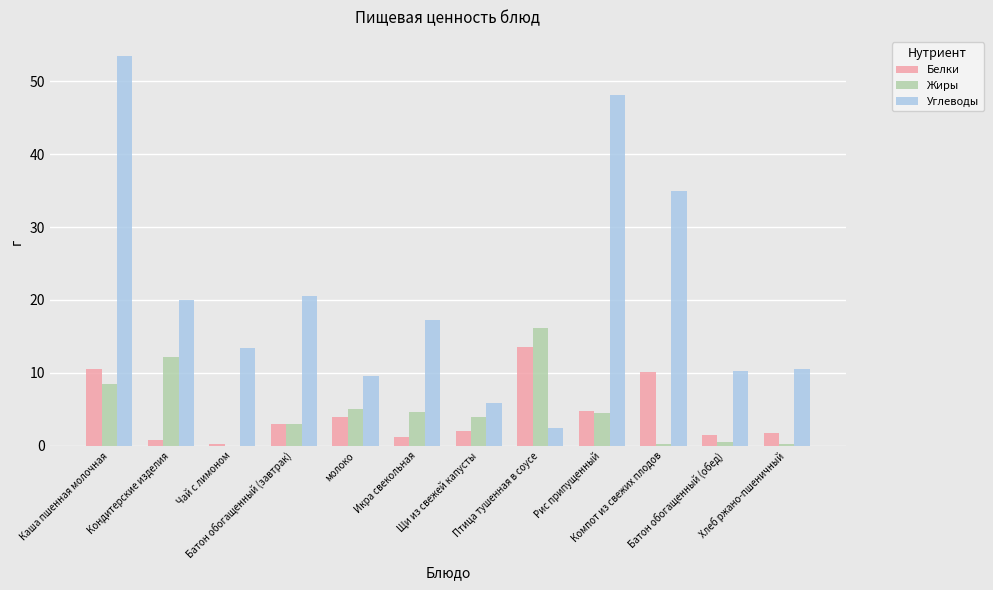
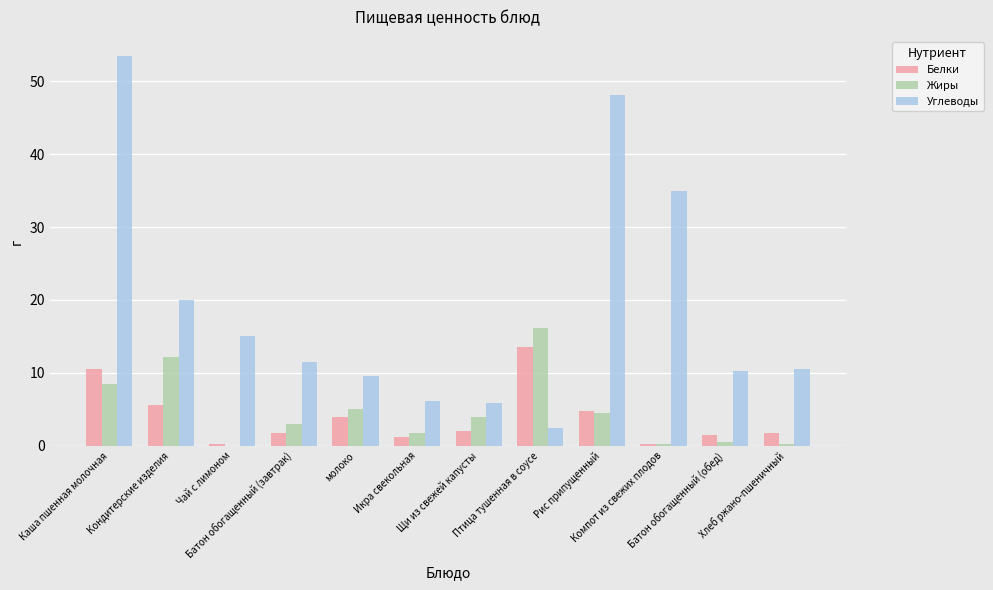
  {
    "Белки": {
      "Каша пшенная молочная": 11,
-     "Кондитерские изделия": 1,
-     "Батон обогащенный (завтрак)": 3,
+     "Кондитерские изделия": 6,
+     "Батон обогащенный (завтрак)": 2,
      "молоко": 4,
      "Икра свекольная": 1,
      "Щи из свежей капусты": 2,
      "Птица тушенная в соусе": 14,
      "Рис припущенный": 5,
-     "Компот из свежих плодов": 10,
+     "Компот из свежих плодов": 0,
      "Батон обогащенный (обед)": 2,
      "Хлеб ржано-пшеничный": 2
    },
    "Жиры": {
      "Каша пшенная молочная": 9,
      "Кондитерские изделия": 12,
      "Чай с лимоном": 0,
      "Батон обогащенный (завтрак)": 3,
      "молоко": 5,
-     "Икра свекольная": 5,
+     "Икра свекольная": 2,
      "Щи из свежей капусты": 4,
      "Птица тушенная в соусе": 16,
      "Рис припущенный": 5,
      "Батон обогащенный (обед)": 1
    },
    "Углеводы": {
      "Каша пшенная молочная": 53,
      "Кондитерские изделия": 20,
-     "Чай с лимоном": 13,
-     "Батон обогащенный (завтрак)": 21,
+     "Чай с лимоном": 15,
+     "Батон обогащенный (завтрак)": 12,
      "молоко": 10,
-     "Икра свекольная": 17,
+     "Икра свекольная": 6,
      "Щи из свежей капусты": 6,
      "Птица тушенная в соусе": 2,
      "Рис припущенный": 48,
      "Компот из свежих плодов": 35,
      "Батон обогащенный (обед)": 10,
      "Хлеб ржано-пшеничный": 11
    }
  }
